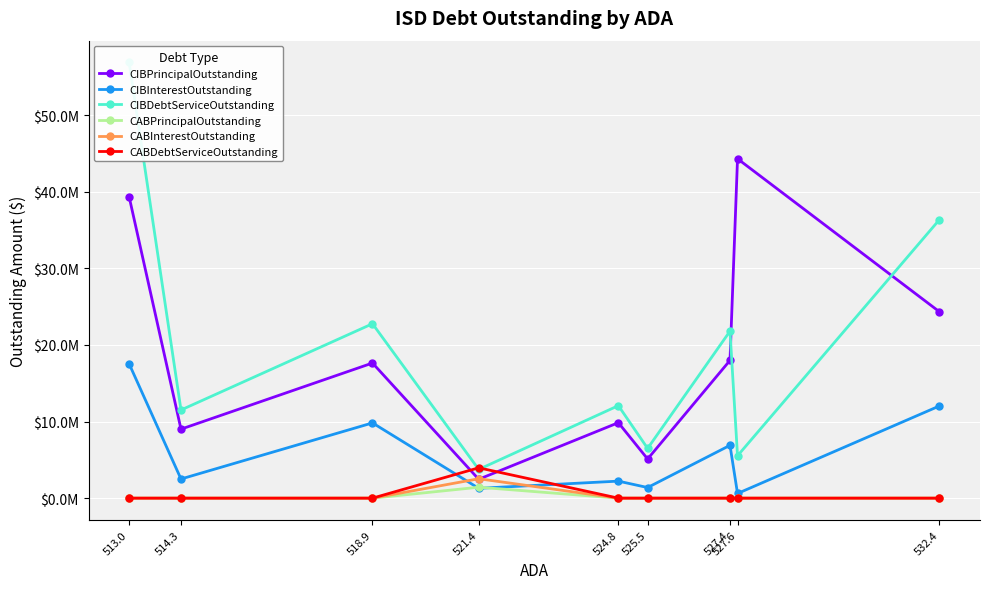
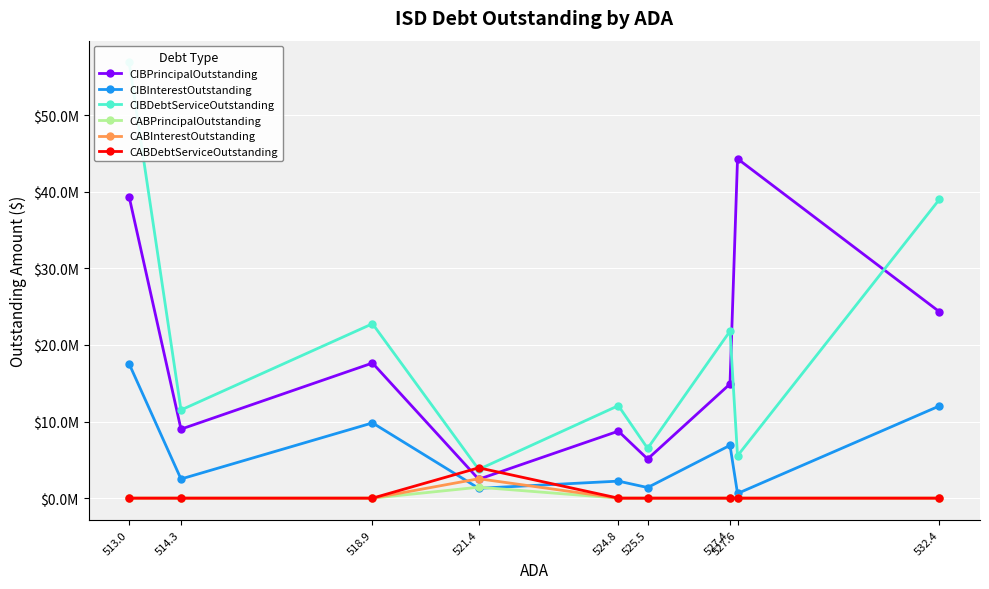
  {
    "CIBPrincipalOutstanding": {
      "513.0": "$39000000",
      "514.3": "$9000000",
      "518.9": "$18000000",
-     "524.8": "$10000000",
+     "524.8": "$9000000",
      "525.5": "$5000000",
-     "527.4": "$18000000",
+     "527.4": "$15000000",
      "527.6": "$44000000",
      "532.4": "$24000000"
    },
    "CIBInterestOutstanding": {
      "513.0": "$18000000",
      "514.3": "$3000000",
      "518.9": "$10000000",
      "524.8": "$2000000",
      "525.5": "$1000000",
      "527.4": "$7000000",
      "527.6": "$1000000",
      "532.4": "$12000000"
    },
    "CIBDebtServiceOutstanding": {
      "514.3": "$12000000",
      "518.9": "$23000000",
      "524.8": "$12000000",
      "525.5": "$6000000",
      "527.4": "$22000000",
      "527.6": "$6000000",
-     "532.4": "$36000000"
+     "532.4": "$39000000"
    }
  }
